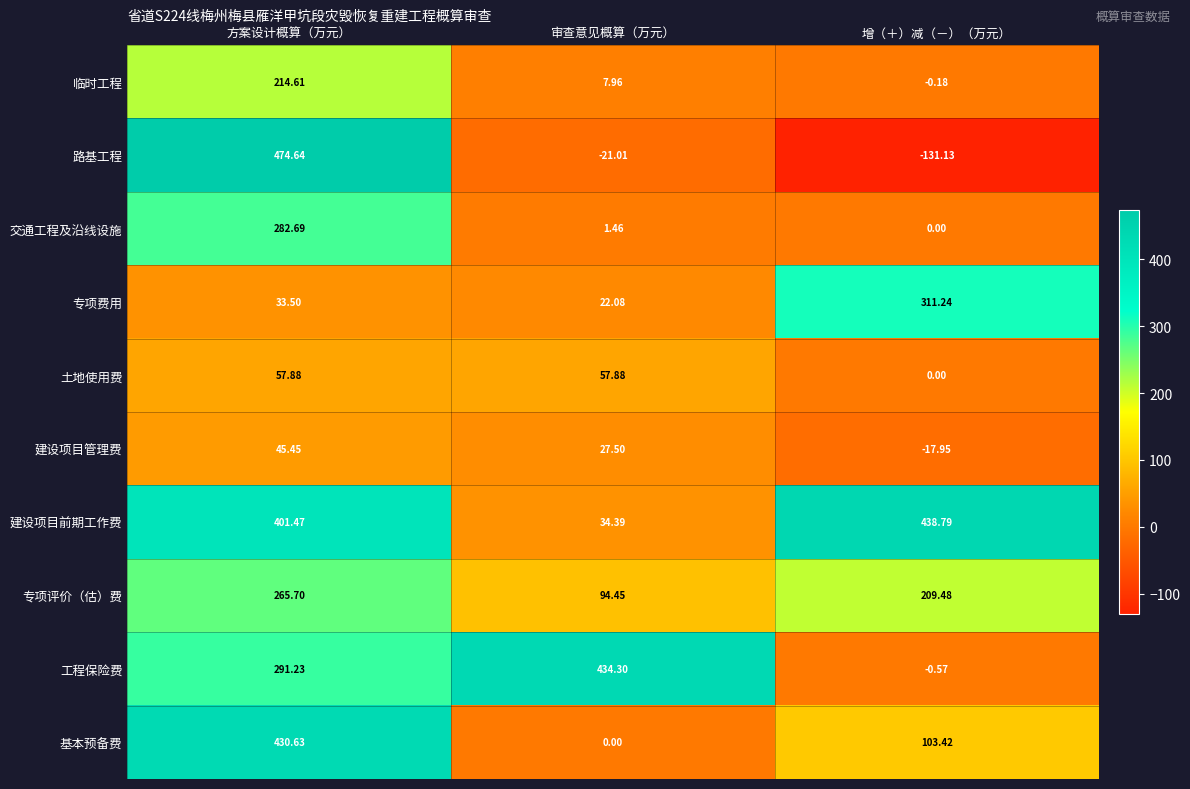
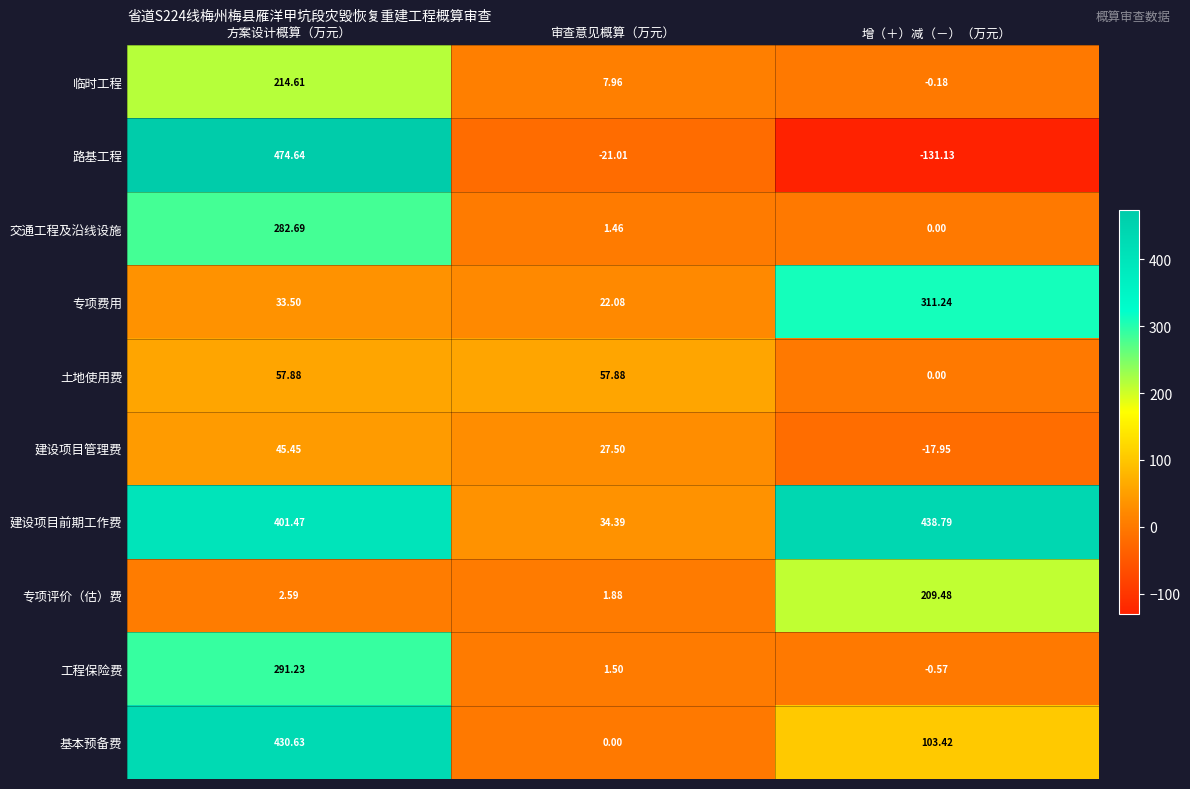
  {
    "临时工程": {
      "方案设计概算（万元）": 214.61,
      "审查意见概算（万元）": 7.96,
      "增（＋）减（－）（万元）": -0.18
    },
    "路基工程": {
      "方案设计概算（万元）": 474.64,
      "审查意见概算（万元）": -21.01,
      "增（＋）减（－）（万元）": -131.13
    },
    "交通工程及沿线设施": {
      "方案设计概算（万元）": 282.69,
      "审查意见概算（万元）": 1.46,
      "增（＋）减（－）（万元）": 0.00
    },
    "专项费用": {
      "方案设计概算（万元）": 33.50,
      "审查意见概算（万元）": 22.08,
      "增（＋）减（－）（万元）": 311.24
    },
    "土地使用费": {
      "方案设计概算（万元）": 57.88,
      "审查意见概算（万元）": 57.88,
      "增（＋）减（－）（万元）": 0.00
    },
    "建设项目管理费": {
      "方案设计概算（万元）": 45.45,
      "审查意见概算（万元）": 27.50,
      "增（＋）减（－）（万元）": -17.95
    },
    "建设项目前期工作费": {
      "方案设计概算（万元）": 401.47,
      "审查意见概算（万元）": 34.39,
      "增（＋）减（－）（万元）": 438.79
    },
    "专项评价（估）费": {
-     "方案设计概算（万元）": 265.70,
-     "审查意见概算（万元）": 94.45,
+     "方案设计概算（万元）": 2.59,
+     "审查意见概算（万元）": 1.88,
      "增（＋）减（－）（万元）": 209.48
    },
    "工程保险费": {
      "方案设计概算（万元）": 291.23,
-     "审查意见概算（万元）": 434.30,
+     "审查意见概算（万元）": 1.50,
      "增（＋）减（－）（万元）": -0.57
    },
    "基本预备费": {
      "方案设计概算（万元）": 430.63,
      "审查意见概算（万元）": 0.00,
      "增（＋）减（－）（万元）": 103.42
    }
  }
